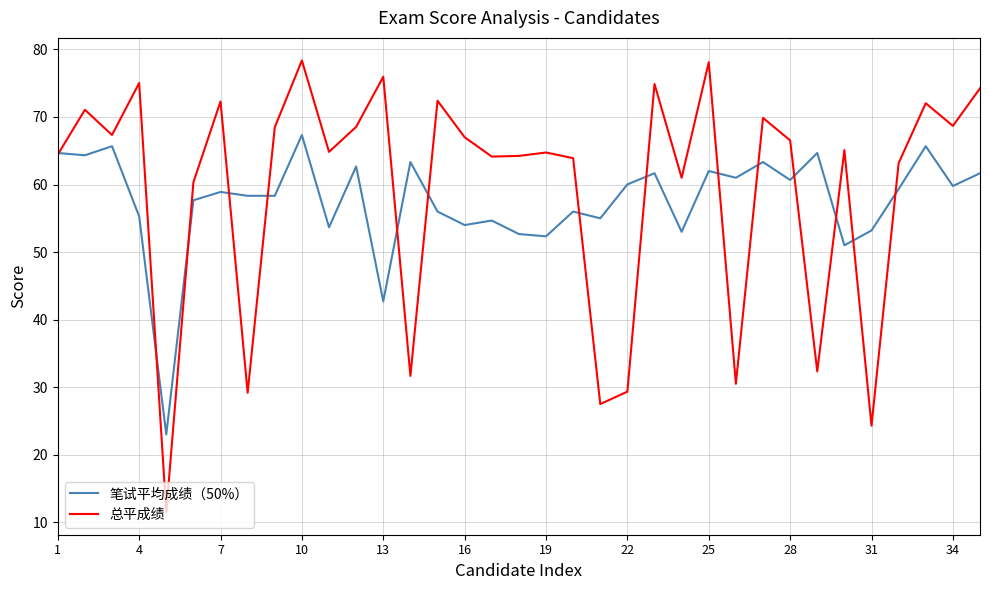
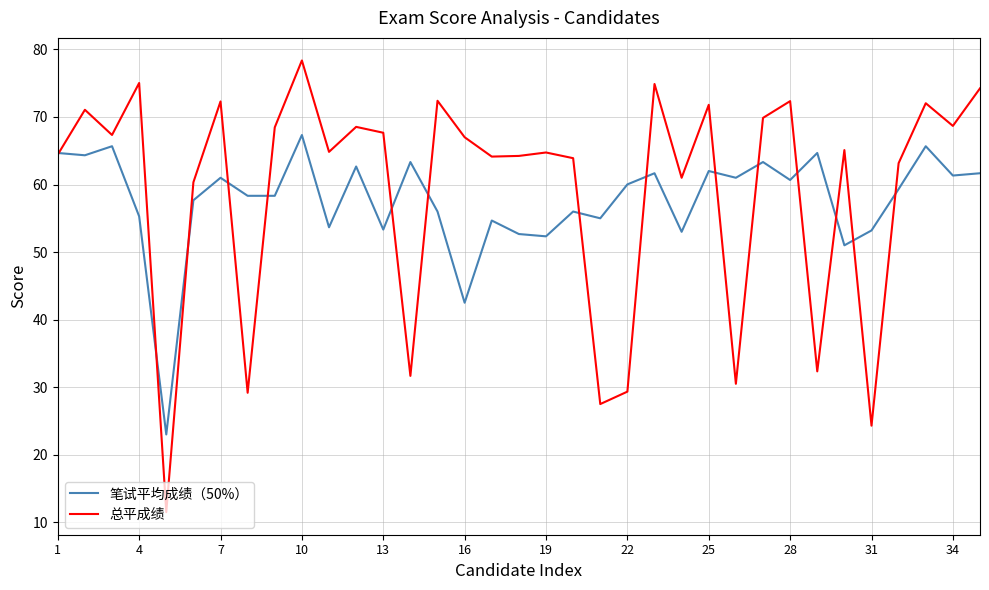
  {
    "笔试平均成绩（50%）": {
      "4": 55,
-     "7": 59,
+     "7": 61,
      "10": 67,
-     "13": 43,
-     "16": 54,
+     "13": 53,
+     "16": 43,
      "19": 52,
      "22": 60,
      "25": 62,
      "28": 61,
      "31": 53,
-     "34": 60
+     "34": 61
    },
    "总平成绩": {
      "4": 75,
      "7": 72,
      "10": 78,
-     "13": 76,
+     "13": 68,
      "16": 67,
      "19": 65,
      "22": 29,
-     "25": 78,
-     "28": 67,
+     "25": 72,
+     "28": 72,
      "31": 24,
      "34": 69
    }
  }
